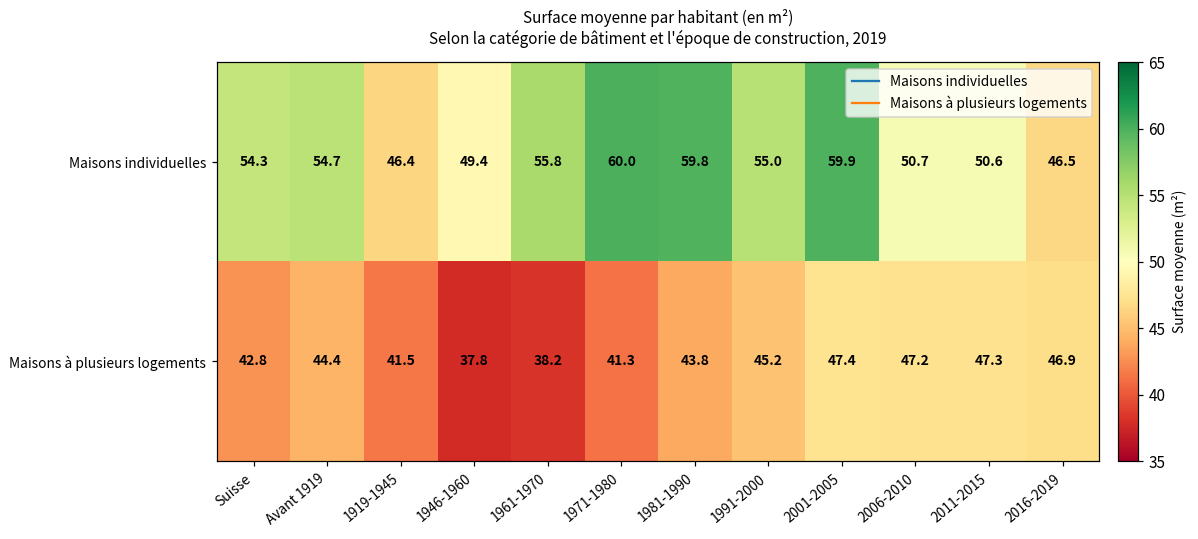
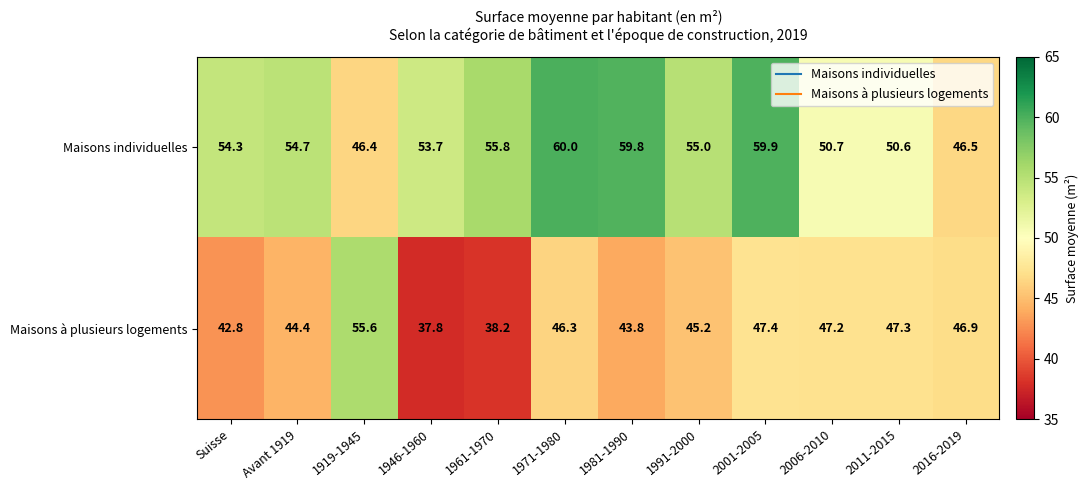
  {
    "Maisons individuelles": {
      "Suisse": 54.3,
      "Avant 1919": 54.7,
      "1919-1945": 46.4,
-     "1946-1960": 49.4,
+     "1946-1960": 53.7,
      "1961-1970": 55.8,
      "1971-1980": 60.0,
      "1981-1990": 59.8,
      "1991-2000": 55.0,
      "2001-2005": 59.9,
      "2006-2010": 50.7,
      "2011-2015": 50.6,
      "2016-2019": 46.5
    },
    "Maisons à plusieurs logements": {
      "Suisse": 42.8,
      "Avant 1919": 44.4,
-     "1919-1945": 41.5,
+     "1919-1945": 55.6,
      "1946-1960": 37.8,
      "1961-1970": 38.2,
-     "1971-1980": 41.3,
+     "1971-1980": 46.3,
      "1981-1990": 43.8,
      "1991-2000": 45.2,
      "2001-2005": 47.4,
      "2006-2010": 47.2,
      "2011-2015": 47.3,
      "2016-2019": 46.9
    }
  }
